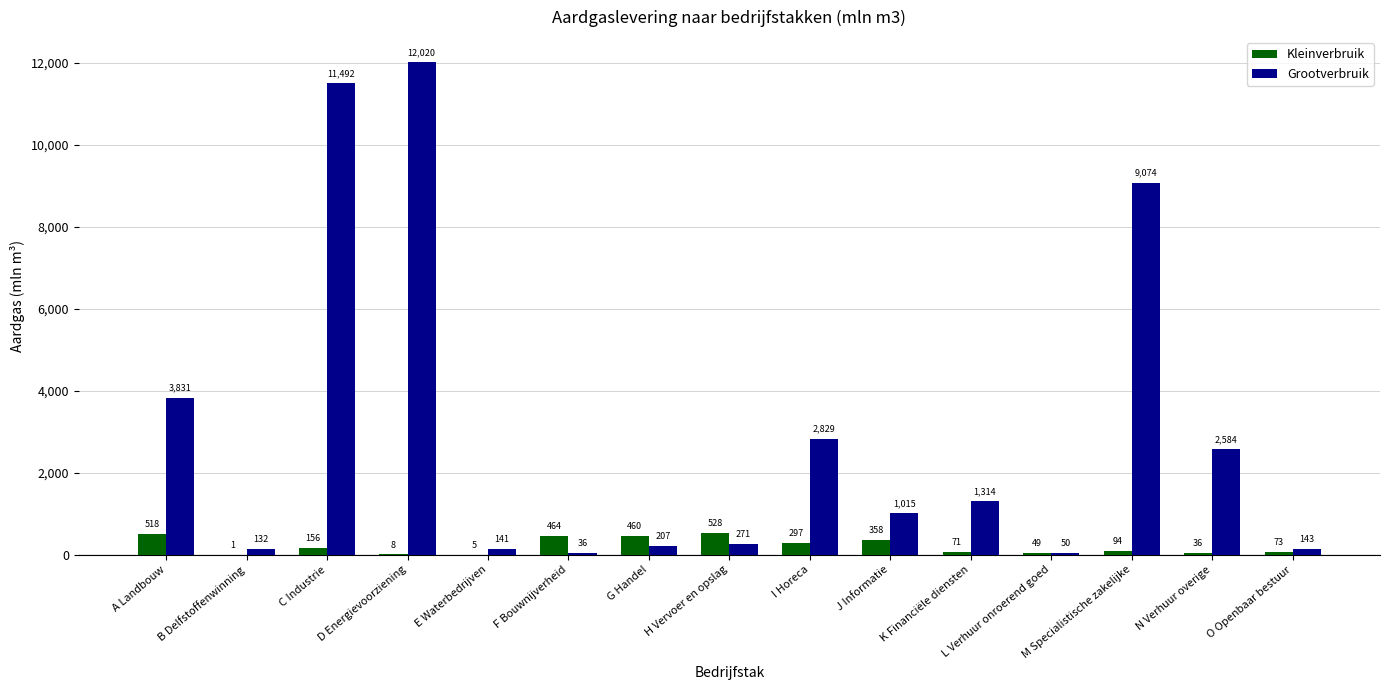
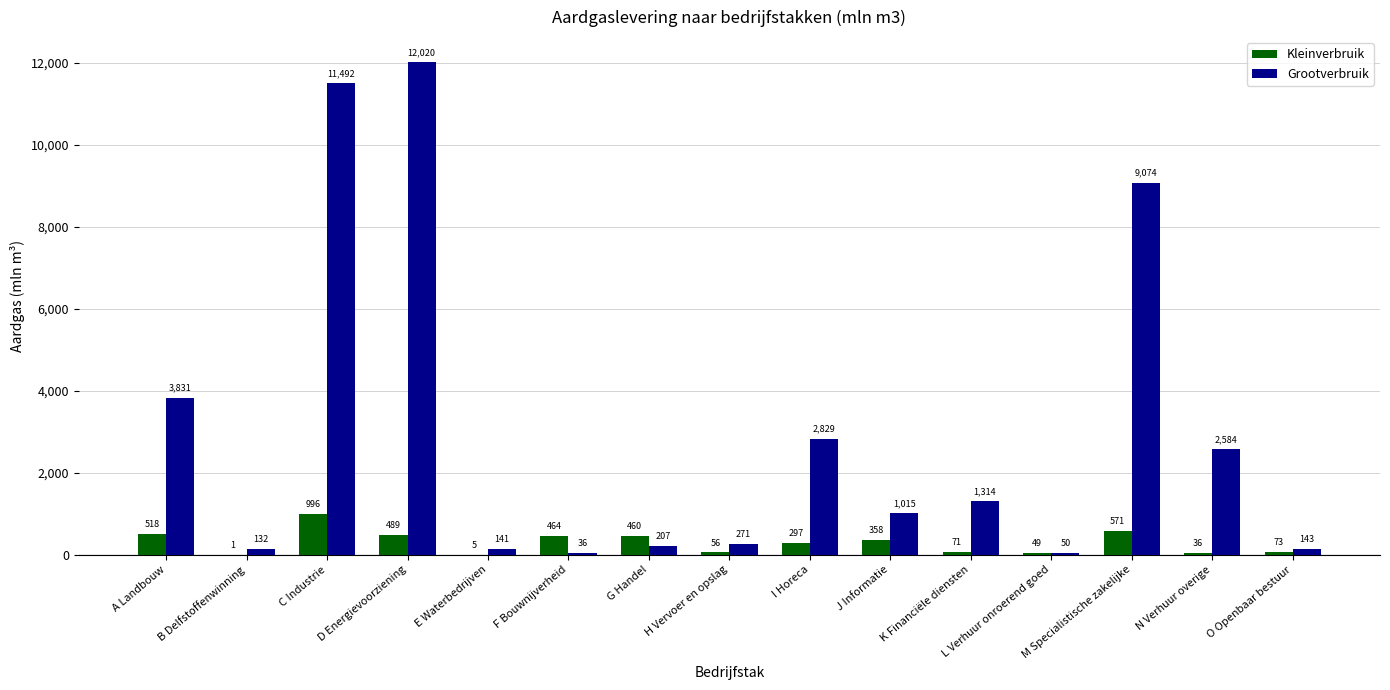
  {
    "Kleinverbruik": {
      "A Landbouw": "518",
      "B Delfstoffenwinning": "1",
-     "C Industrie": "156",
-     "D Energievoorziening": "8",
+     "C Industrie": "996",
+     "D Energievoorziening": "489",
      "E Waterbedrijven": "5",
      "F Bouwnijverheid": "464",
      "G Handel": "460",
-     "H Vervoer en opslag": "528",
+     "H Vervoer en opslag": "56",
      "I Horeca": "297",
      "J Informatie": "358",
      "K Financiële diensten": "71",
      "L Verhuur onroerend goed": "49",
-     "M Specialistische zakelijke": "94",
+     "M Specialistische zakelijke": "571",
      "N Verhuur overige": "36",
      "O Openbaar bestuur": "73"
    },
    "Grootverbruik": {
      "A Landbouw": "3,831",
      "B Delfstoffenwinning": "132",
      "C Industrie": "11,492",
      "D Energievoorziening": "12,020",
      "E Waterbedrijven": "141",
      "F Bouwnijverheid": "36",
      "G Handel": "207",
      "H Vervoer en opslag": "271",
      "I Horeca": "2,829",
      "J Informatie": "1,015",
      "K Financiële diensten": "1,314",
      "L Verhuur onroerend goed": "50",
      "M Specialistische zakelijke": "9,074",
      "N Verhuur overige": "2,584",
      "O Openbaar bestuur": "143"
    }
  }
